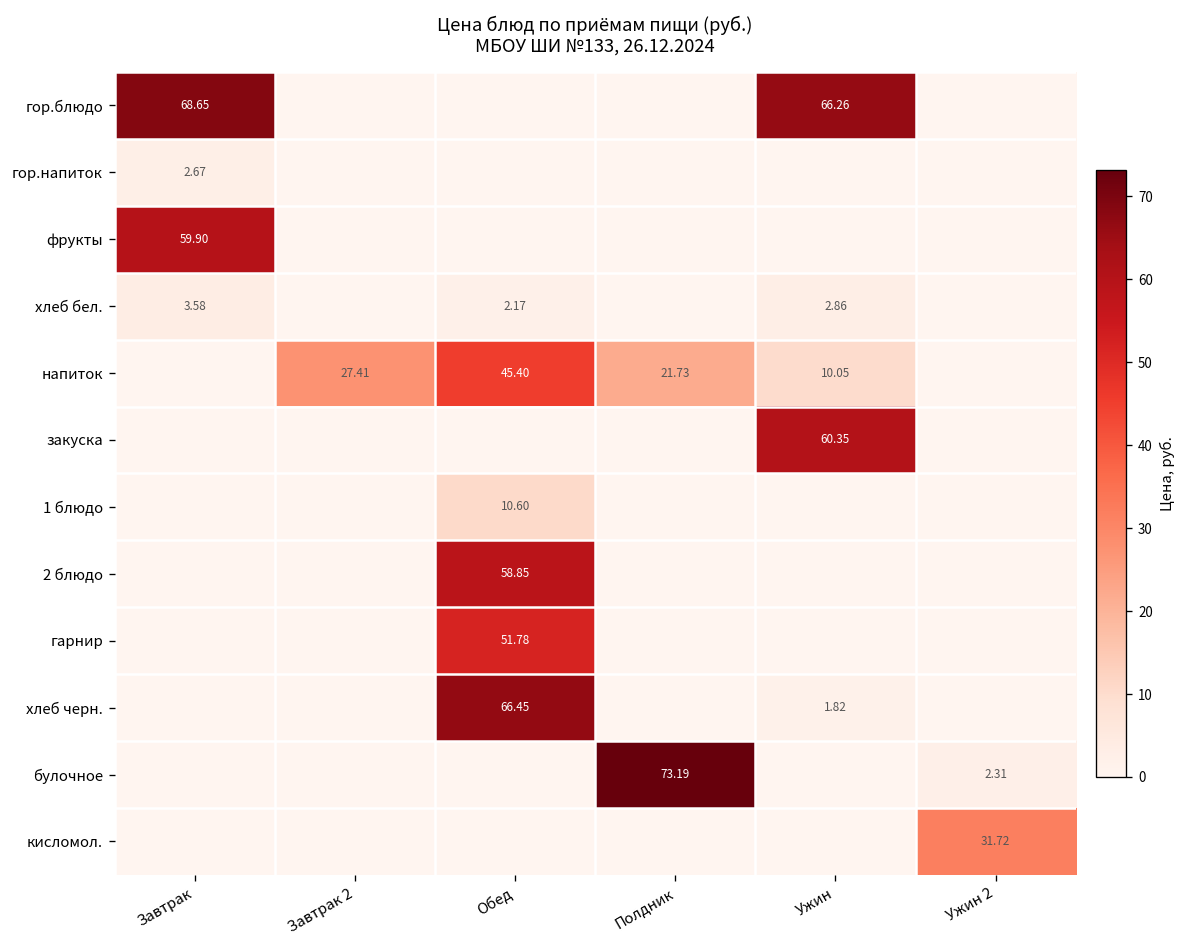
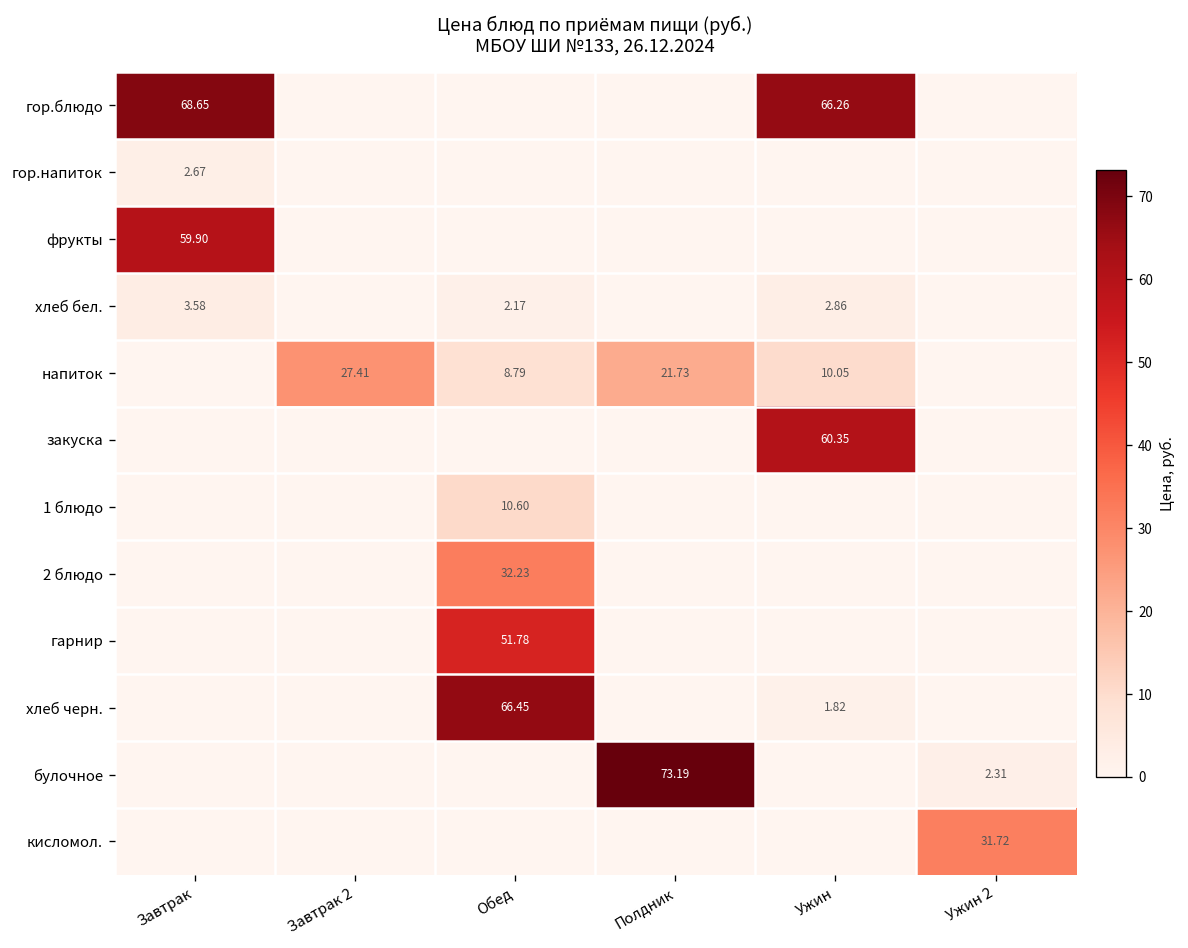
  {
    "гор.блюдо": {
      "Завтрак": 68.65,
      "Ужин": 66.26
    },
    "гор.напиток": {
      "Завтрак": 2.67
    },
    "фрукты": {
      "Завтрак": 59.90
    },
    "хлеб бел.": {
      "Завтрак": 3.58,
      "Обед": 2.17,
      "Ужин": 2.86
    },
    "напиток": {
      "Завтрак 2": 27.41,
-     "Обед": 45.40,
+     "Обед": 8.79,
      "Полдник": 21.73,
      "Ужин": 10.05
    },
    "закуска": {
      "Ужин": 60.35
    },
    "1 блюдо": {
      "Обед": 10.60
    },
    "2 блюдо": {
-     "Обед": 58.85
+     "Обед": 32.23
    },
    "гарнир": {
      "Обед": 51.78
    },
    "хлеб черн.": {
      "Обед": 66.45,
      "Ужин": 1.82
    },
    "булочное": {
      "Полдник": 73.19,
      "Ужин 2": 2.31
    },
    "кисломол.": {
      "Ужин 2": 31.72
    }
  }
